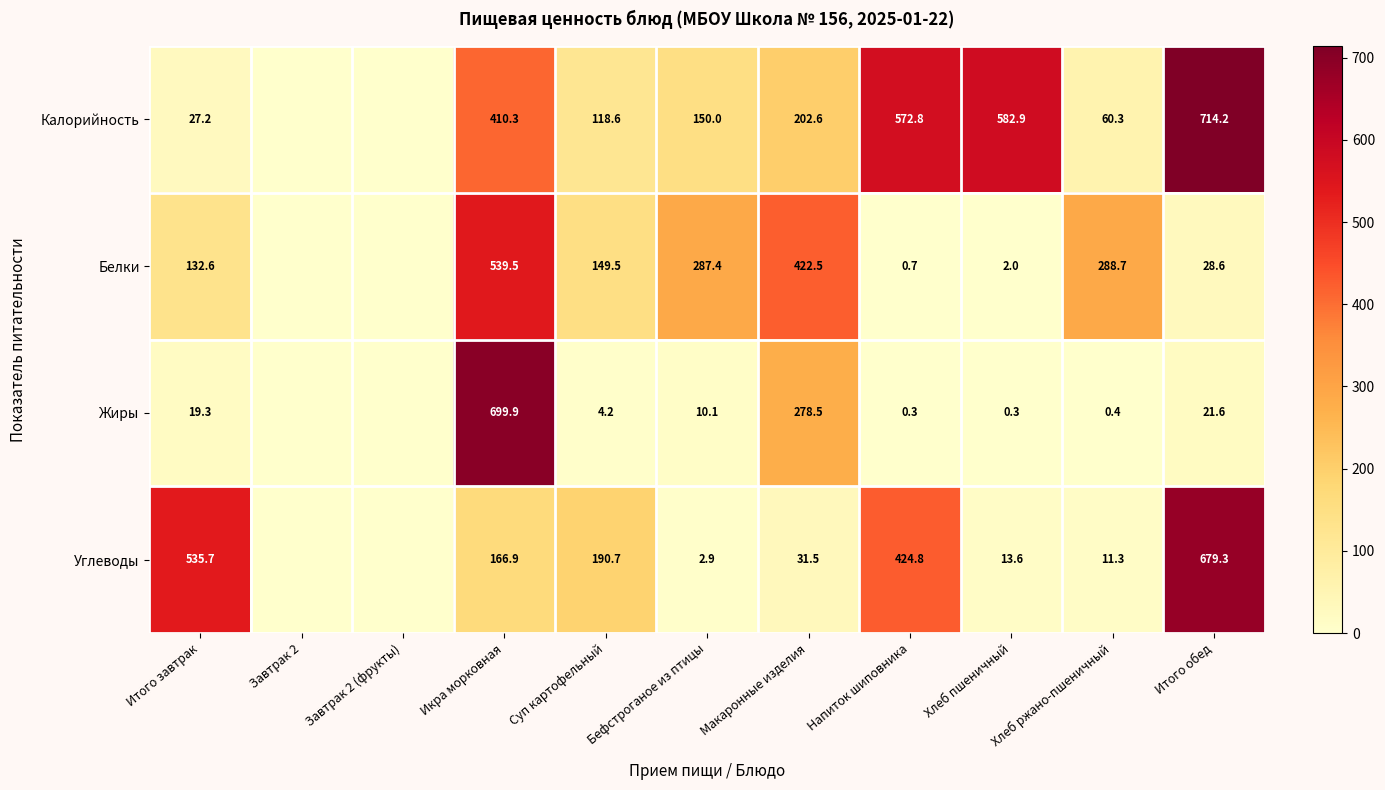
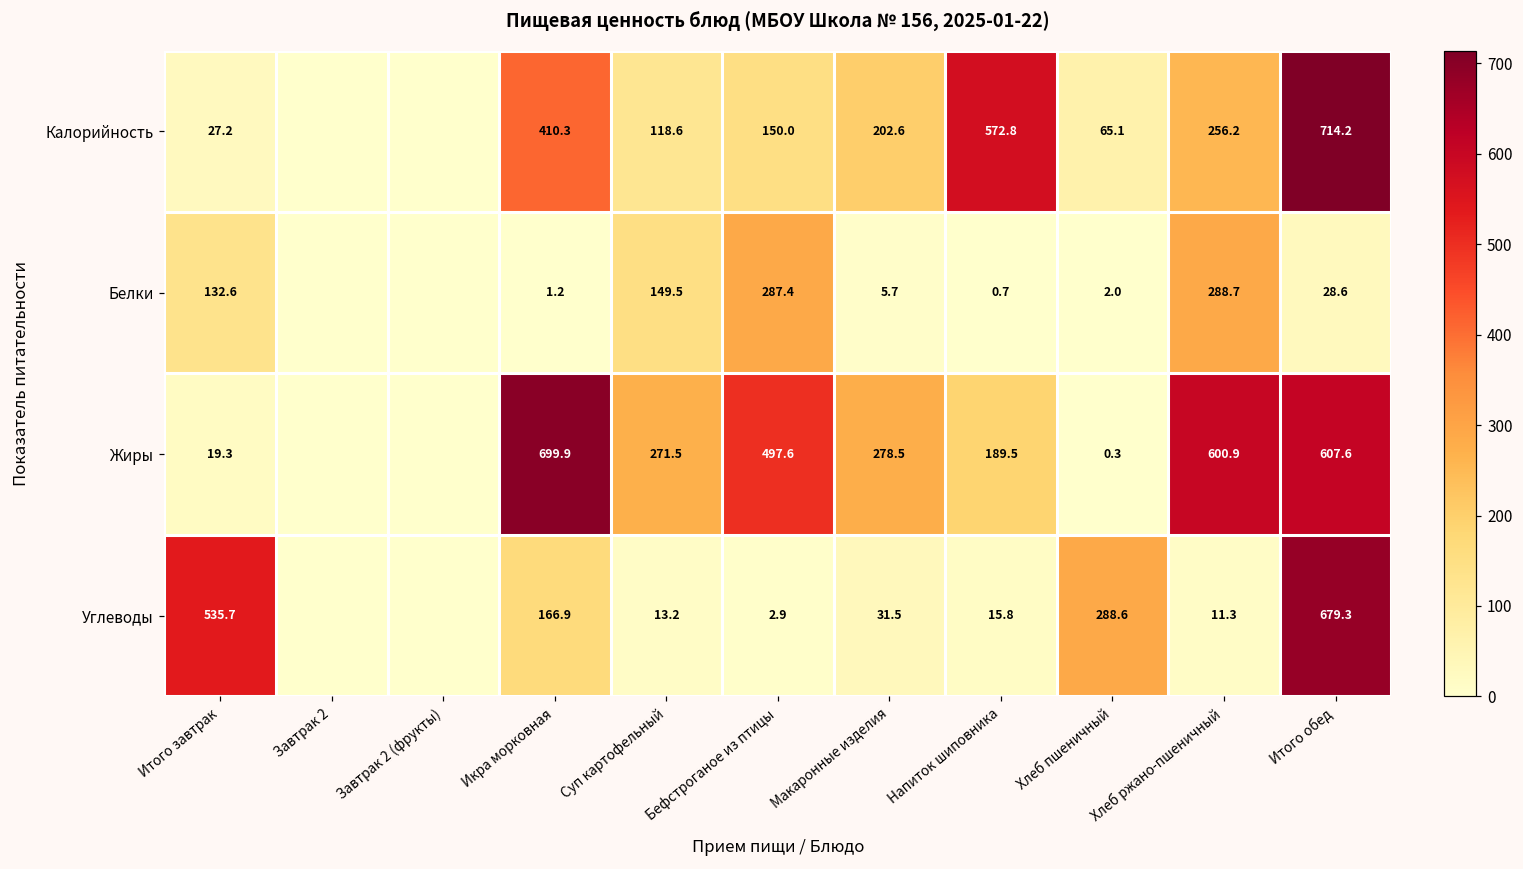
  {
    "Калорийность": {
      "Итого завтрак": 27.2,
      "Икра морковная": 410.3,
      "Суп картофельный": 118.6,
      "Бефстроганое из птицы": 150.0,
      "Макаронные изделия": 202.6,
      "Напиток шиповника": 572.8,
-     "Хлеб пшеничный": 582.9,
-     "Хлеб ржано-пшеничный": 60.3,
+     "Хлеб пшеничный": 65.1,
+     "Хлеб ржано-пшеничный": 256.2,
      "Итого обед": 714.2
    },
    "Белки": {
      "Итого завтрак": 132.6,
-     "Икра морковная": 539.5,
+     "Икра морковная": 1.2,
      "Суп картофельный": 149.5,
      "Бефстроганое из птицы": 287.4,
-     "Макаронные изделия": 422.5,
+     "Макаронные изделия": 5.7,
      "Напиток шиповника": 0.7,
      "Хлеб пшеничный": 2.0,
      "Хлеб ржано-пшеничный": 288.7,
      "Итого обед": 28.6
    },
    "Жиры": {
      "Итого завтрак": 19.3,
      "Икра морковная": 699.9,
-     "Суп картофельный": 4.2,
-     "Бефстроганое из птицы": 10.1,
+     "Суп картофельный": 271.5,
+     "Бефстроганое из птицы": 497.6,
      "Макаронные изделия": 278.5,
-     "Напиток шиповника": 0.3,
+     "Напиток шиповника": 189.5,
      "Хлеб пшеничный": 0.3,
-     "Хлеб ржано-пшеничный": 0.4,
-     "Итого обед": 21.6
+     "Хлеб ржано-пшеничный": 600.9,
+     "Итого обед": 607.6
    },
    "Углеводы": {
      "Итого завтрак": 535.7,
      "Икра морковная": 166.9,
-     "Суп картофельный": 190.7,
+     "Суп картофельный": 13.2,
      "Бефстроганое из птицы": 2.9,
      "Макаронные изделия": 31.5,
-     "Напиток шиповника": 424.8,
-     "Хлеб пшеничный": 13.6,
+     "Напиток шиповника": 15.8,
+     "Хлеб пшеничный": 288.6,
      "Хлеб ржано-пшеничный": 11.3,
      "Итого обед": 679.3
    }
  }
